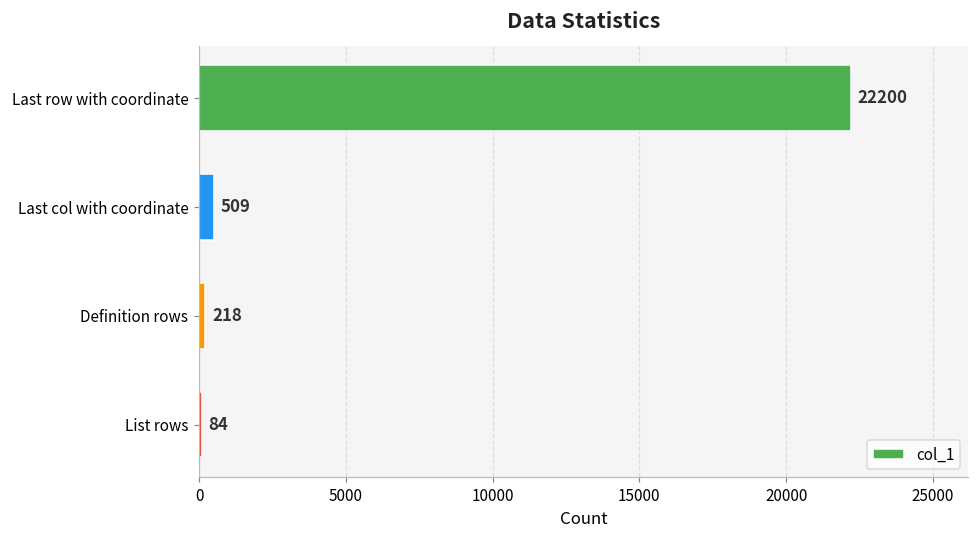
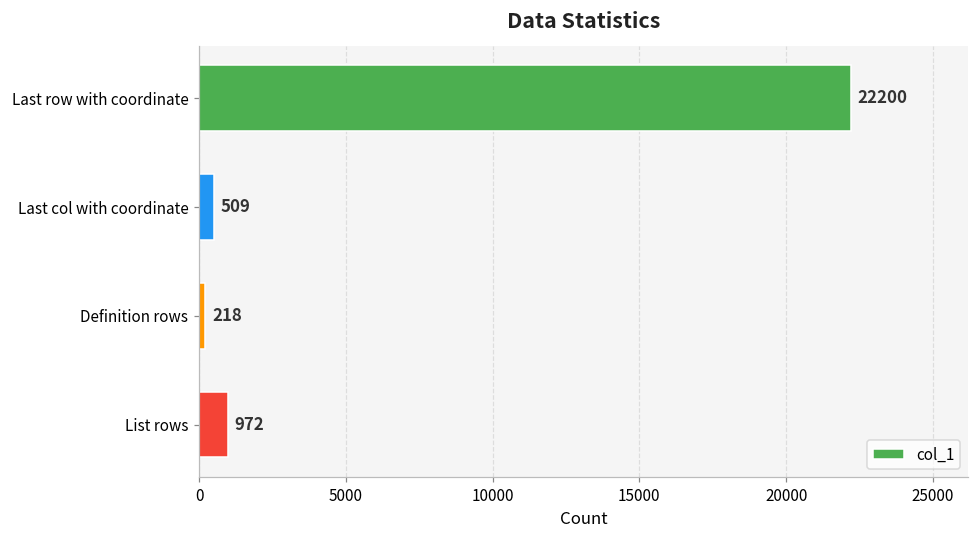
  {
    "Last row with coordinate": 22200,
    "Last col with coordinate": 509,
    "Definition rows": 218,
-   "List rows": 84
+   "List rows": 972
  }
